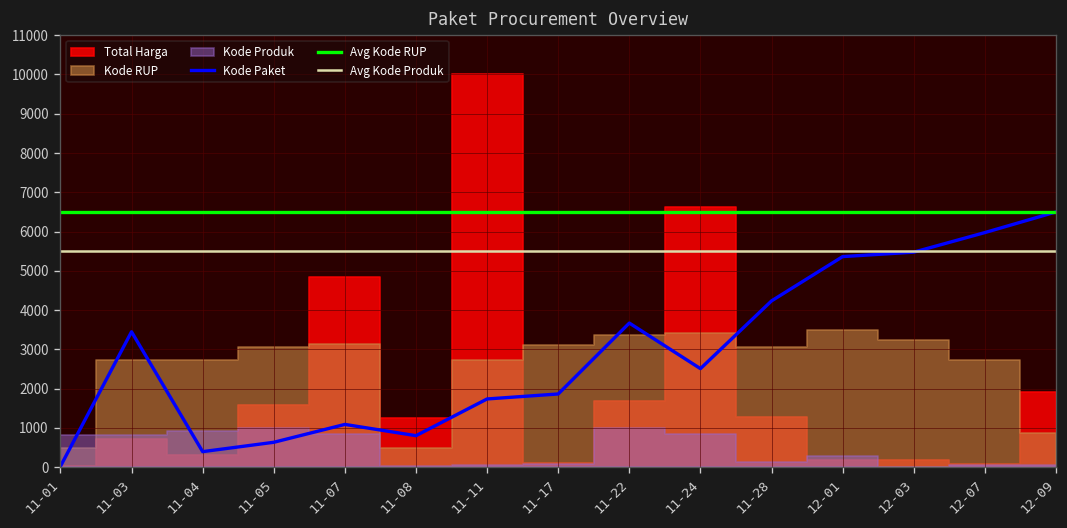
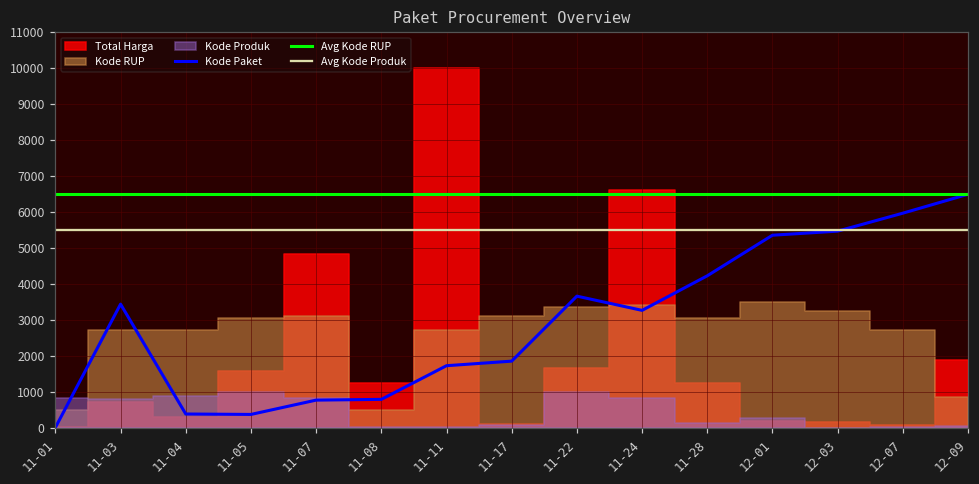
  {
    "Kode Paket": {
      "11-03": 3400,
      "11-04": 400,
-     "11-05": 600,
-     "11-07": 1100,
+     "11-05": 400,
+     "11-07": 800,
      "11-08": 800,
      "11-11": 1700,
      "11-17": 1900,
      "11-22": 3700,
-     "11-24": 2500,
+     "11-24": 3300,
      "11-28": 4200,
      "12-01": 5400,
      "12-07": 6000
    },
    "Avg Kode RUP": {
      "11-01": 6500,
      "11-03": 6500,
      "11-04": 6500,
      "11-05": 6500,
      "11-07": 6500,
      "11-08": 6500,
      "11-11": 6500,
      "11-17": 6500,
      "11-22": 6500,
      "11-24": 6500,
      "11-28": 6500,
      "12-01": 6500,
      "12-03": 6500,
      "12-07": 6500
    },
    "Avg Kode Produk": {
      "11-01": 5500,
      "11-03": 5500,
      "11-04": 5500,
      "11-05": 5500,
      "11-07": 5500,
      "11-08": 5500,
      "11-11": 5500,
      "11-17": 5500,
      "11-22": 5500,
      "11-24": 5500,
      "11-28": 5500,
      "12-01": 5500,
      "12-07": 5500,
      "12-09": 5500
    }
  }
